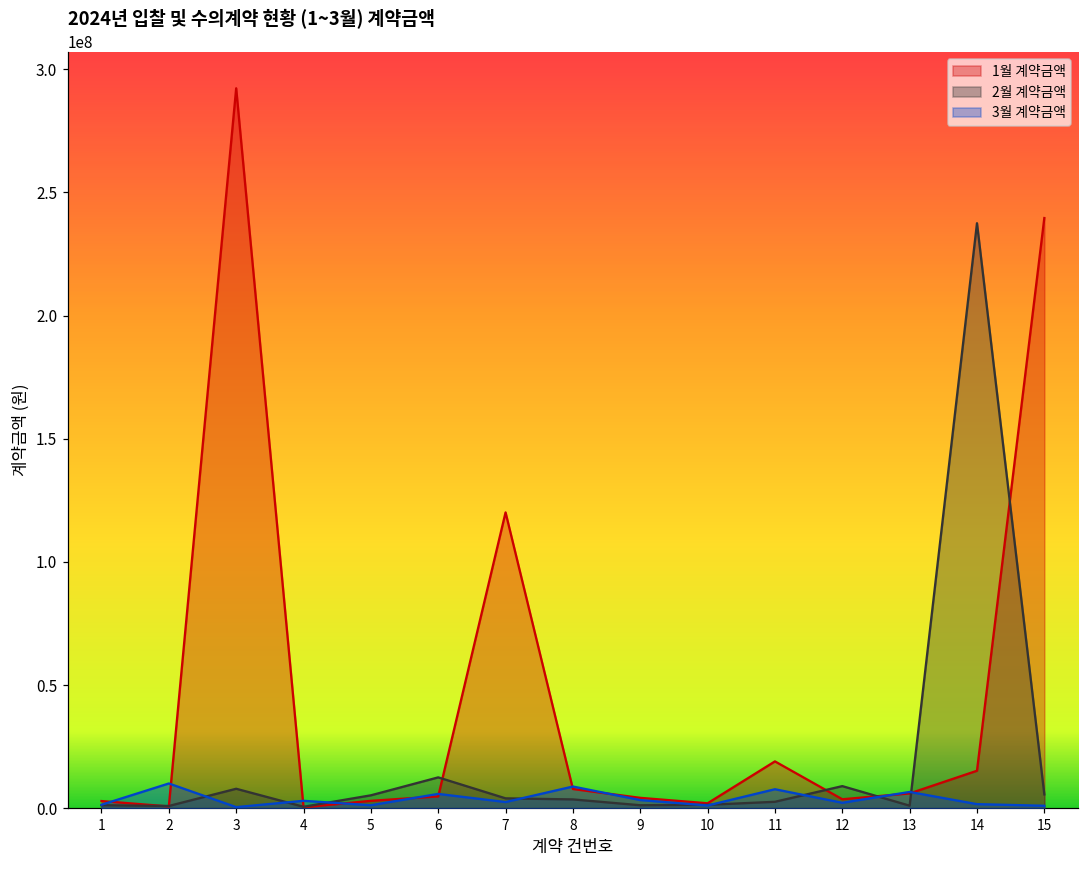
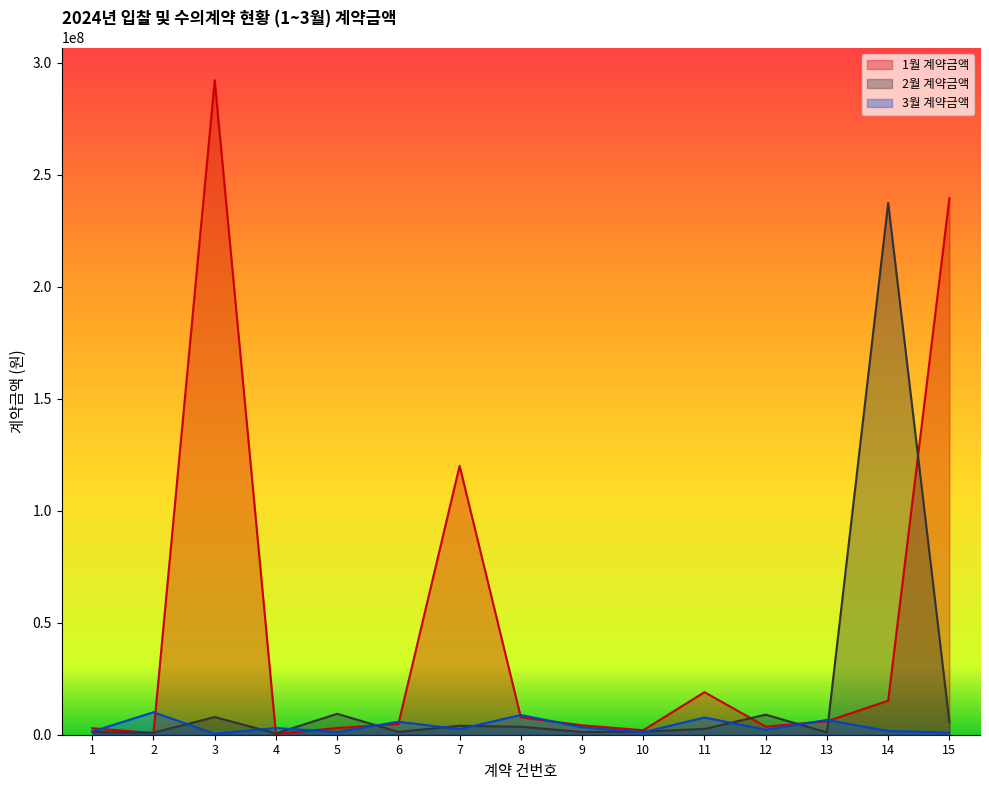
  {
    "1월 계약금액": {
      "1": 3000000,
      "3": 292000000,
      "5": 3000000,
      "7": 120000000,
      "11": 19000000,
      "12": 4000000,
      "14": 15000000,
      "15": 240000000
    },
    "2월 계약금액": {
      "3": 8000000,
-     "5": 5000000,
-     "6": 13000000,
+     "5": 9000000,
+     "6": 1000000,
      "7": 4000000,
      "8": 4000000,
      "9": 1000000,
      "11": 3000000,
      "12": 9000000,
      "13": 1000000,
      "14": 238000000,
      "15": 6000000
    },
    "3월 계약금액": {
      "2": 10000000,
      "3": 0,
      "4": 3000000,
      "5": 1000000,
      "7": 3000000,
      "11": 8000000,
      "12": 2000000,
      "14": 2000000,
      "15": 1000000
    }
  }
